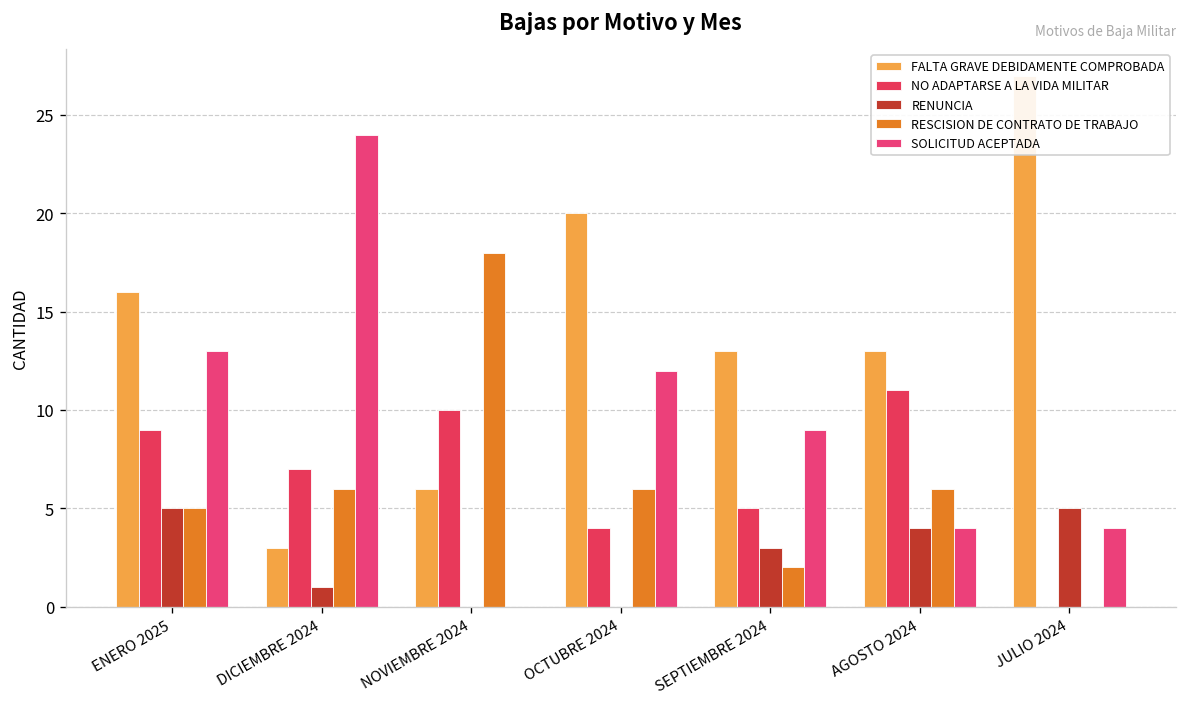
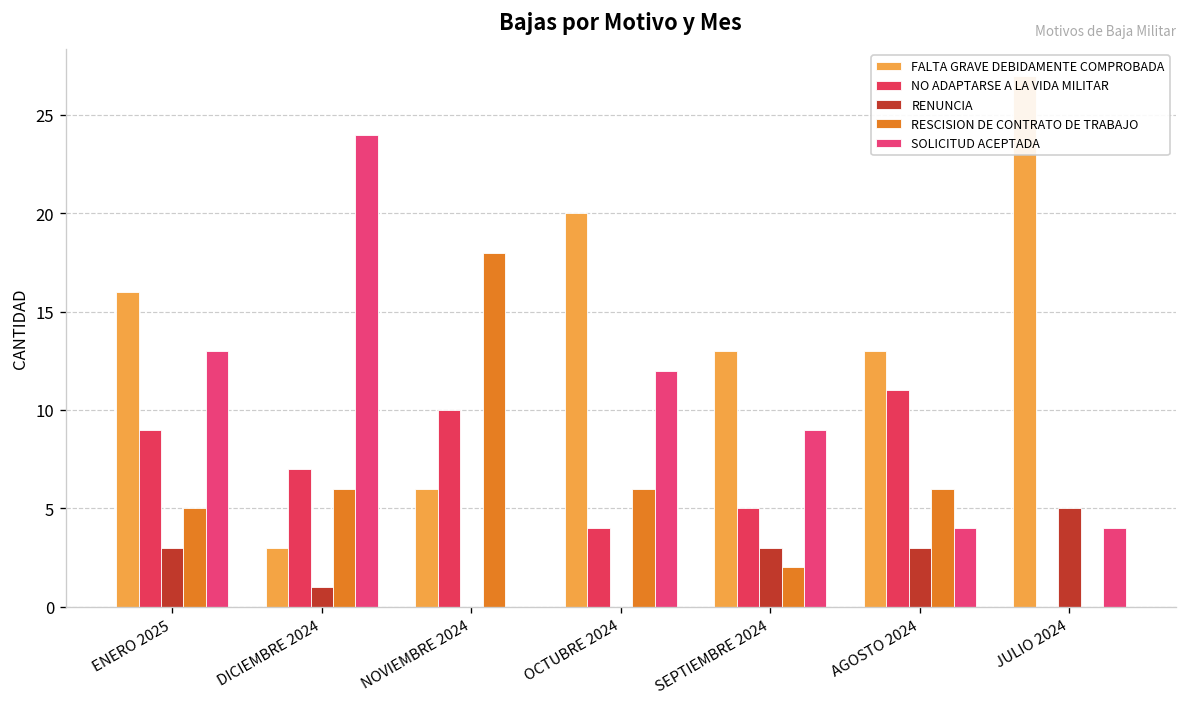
  {
    "RENUNCIA": {
-     "ENERO 2025": 5,
+     "ENERO 2025": 3,
      "DICIEMBRE 2024": 1,
      "NOVIEMBRE 2024": 0,
      "OCTUBRE 2024": 0,
      "SEPTIEMBRE 2024": 3,
-     "AGOSTO 2024": 4,
+     "AGOSTO 2024": 3,
      "JULIO 2024": 5
    }
  }
